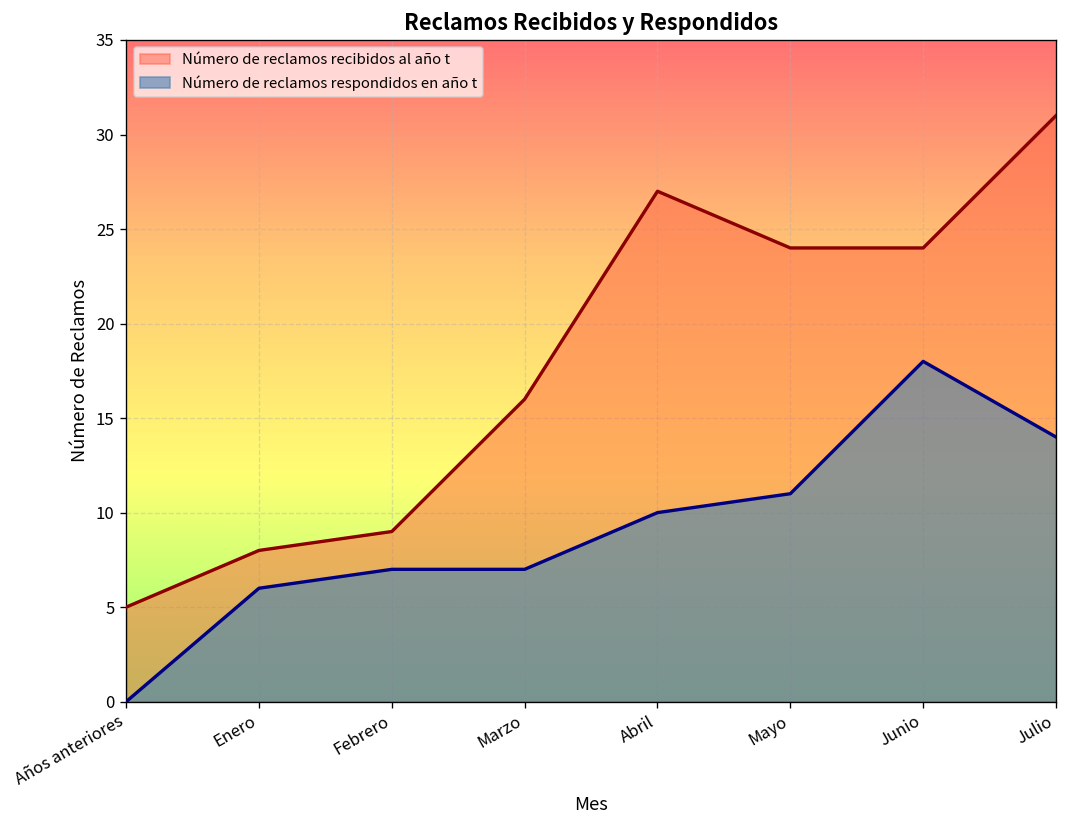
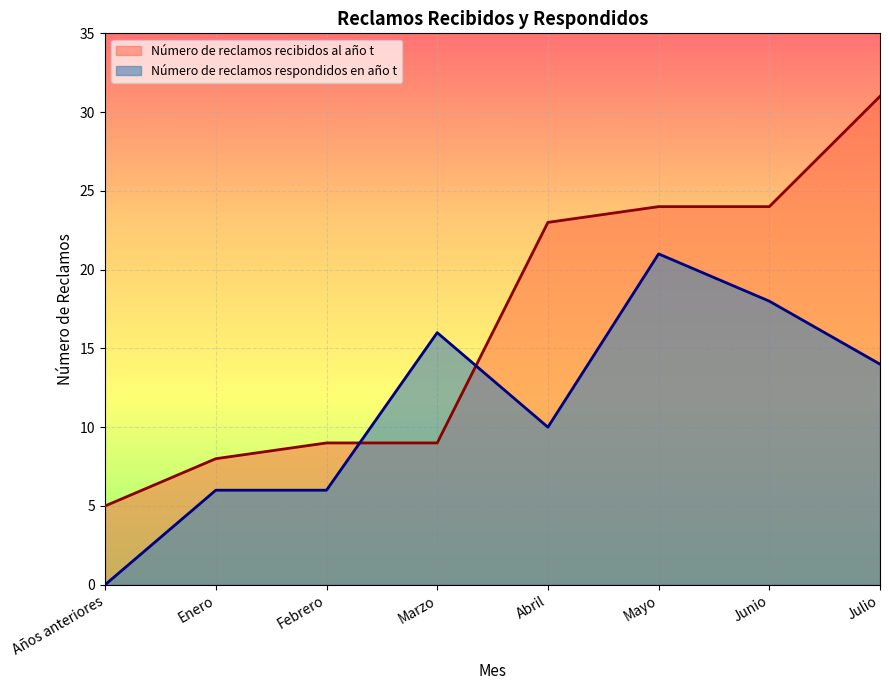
  {
    "Número de reclamos recibidos al año t": {
      "Años anteriores": 5,
      "Enero": 8,
      "Febrero": 9,
-     "Marzo": 16,
-     "Abril": 27,
+     "Marzo": 9,
+     "Abril": 23,
      "Mayo": 24,
      "Junio": 24,
      "Julio": 31
    },
    "Número de reclamos respondidos en año t": {
      "Años anteriores": 0,
      "Enero": 6,
-     "Febrero": 7,
-     "Marzo": 7,
+     "Febrero": 6,
+     "Marzo": 16,
      "Abril": 10,
-     "Mayo": 11,
+     "Mayo": 21,
      "Junio": 18,
      "Julio": 14
    }
  }
